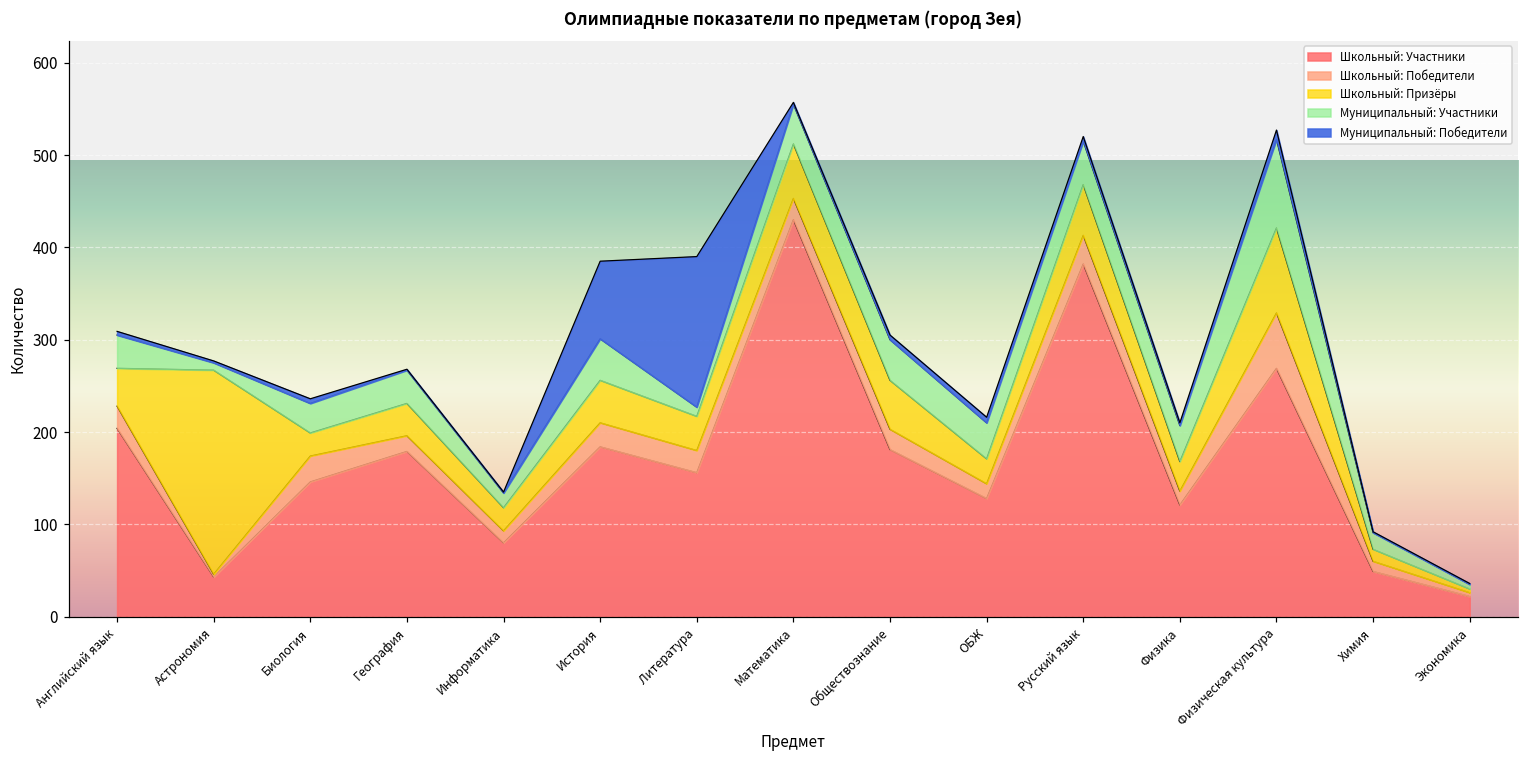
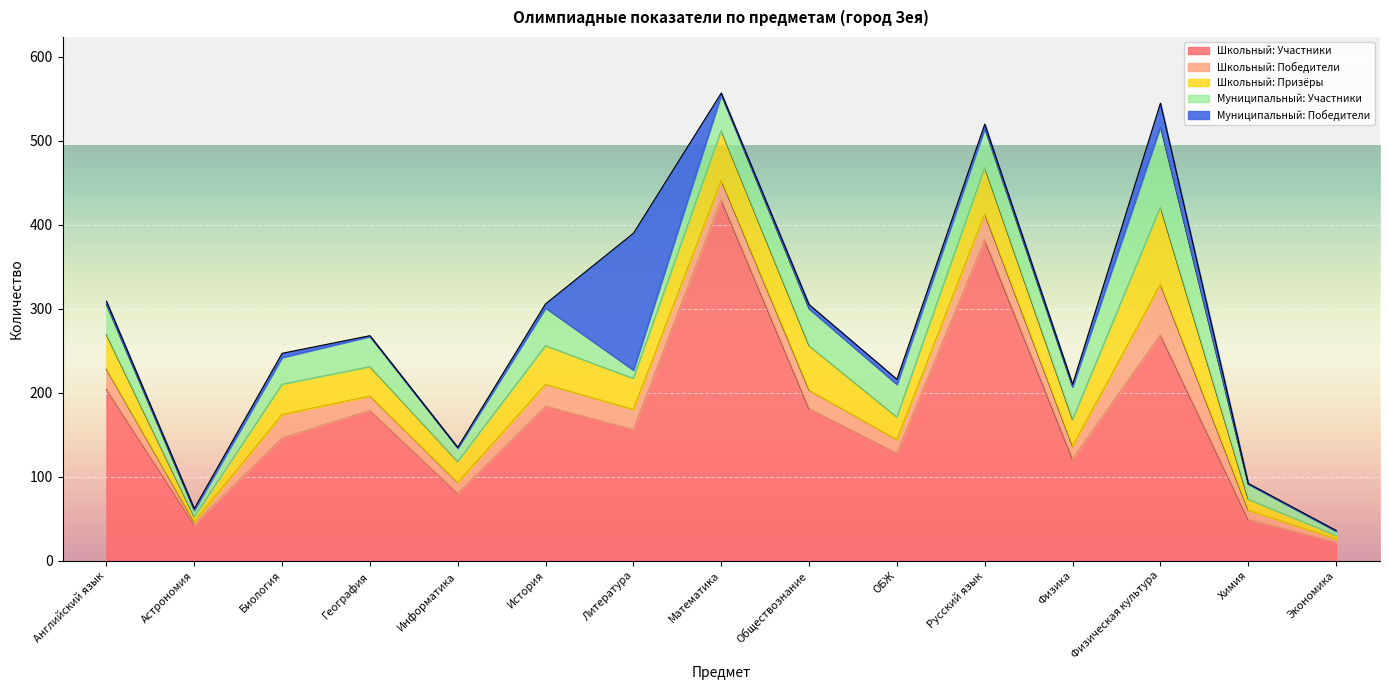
  {
    "Школьный: Призёры": {
      "Английский язык": 40,
-     "Астрономия": 220,
-     "Биология": 30,
+     "Астрономия": 10,
+     "Биология": 40,
      "География": 40,
      "Информатика": 30,
      "История": 50,
      "Литература": 40,
      "Математика": 60,
      "Обществознание": 50,
      "ОБЖ": 30,
      "Русский язык": 60,
      "Физика": 30,
      "Физическая культура": 90,
      "Химия": 10,
      "Экономика": 0
    },
    "Муниципальный: Участники": {
      "Английский язык": 40,
      "Биология": 30,
      "История": 50,
      "Литература": 10,
      "Обществознание": 40,
      "ОБЖ": 40,
      "Русский язык": 50,
      "Физическая культура": 100
    },
    "Муниципальный: Победители": {
      "Английский язык": 0,
      "Биология": 10,
-     "История": 80,
+     "История": 10,
      "Литература": 160,
      "Обществознание": 10,
      "ОБЖ": 10,
      "Русский язык": 10,
-     "Физическая культура": 10
+     "Физическая культура": 30
    }
  }
